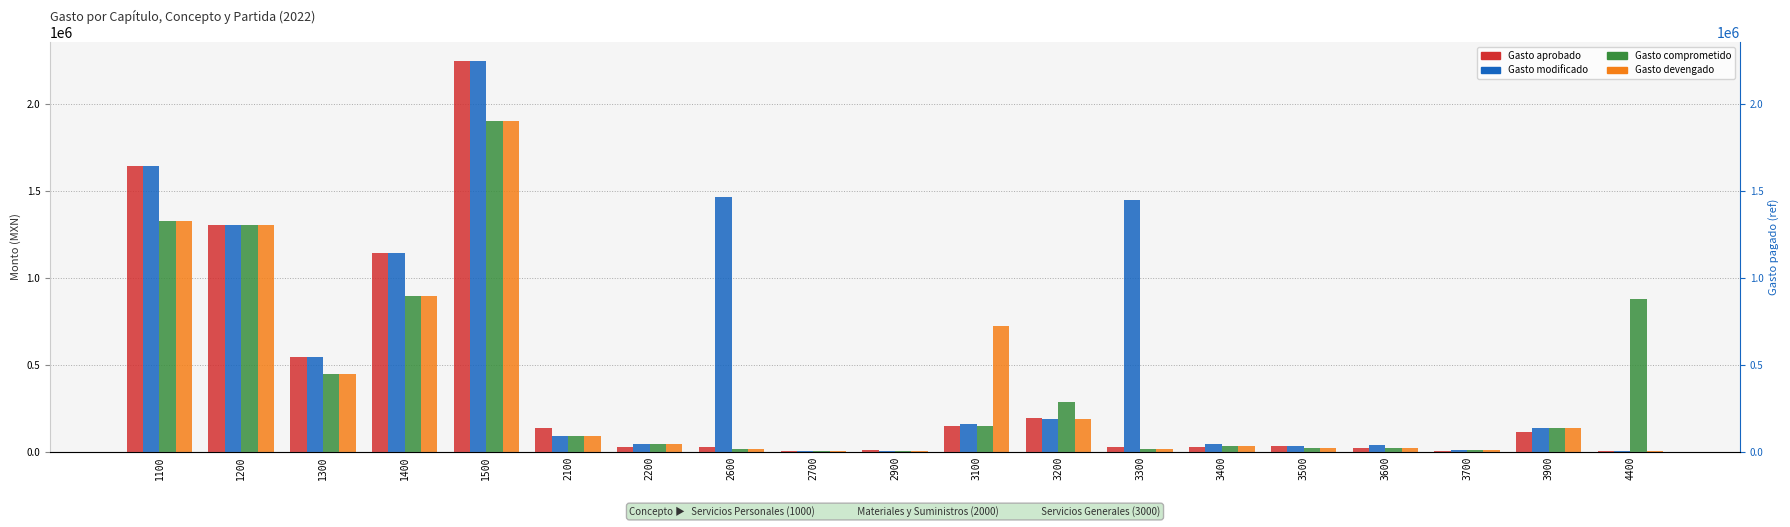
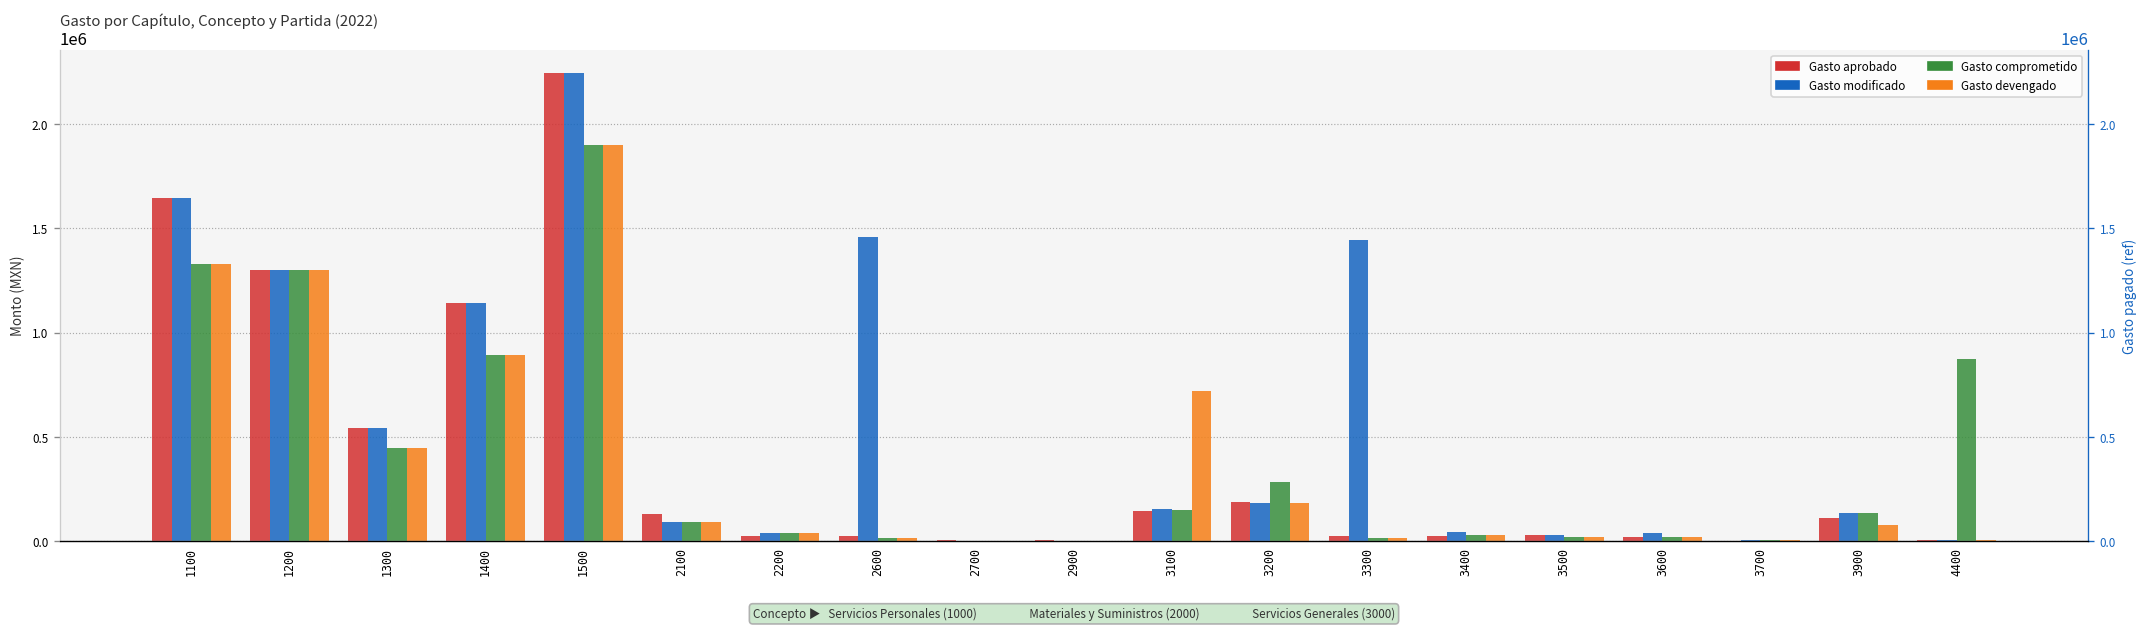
  {
    "Gasto aprobado": {
      "1100": 1640000,
      "1200": 1300000,
      "1300": 540000,
      "1400": 1140000,
      "1500": 2240000,
      "2100": 130000,
      "2200": 30000,
      "2600": 30000,
      "3100": 150000,
      "3200": 190000,
      "3300": 30000,
      "3400": 30000,
      "3500": 30000,
      "3600": 20000,
      "3900": 110000
    },
    "Gasto modificado": {
      "1100": 1640000,
      "1200": 1300000,
      "1300": 540000,
      "1400": 1140000,
      "1500": 2240000,
      "2100": 90000,
      "2200": 40000,
      "2600": 1460000,
      "3100": 160000,
      "3200": 190000,
      "3300": 1450000,
      "3400": 40000,
      "3500": 30000,
      "3600": 40000,
      "3900": 140000
    },
    "Gasto comprometido": {
      "1100": 1330000,
      "1200": 1300000,
      "1300": 450000,
      "1400": 890000,
      "1500": 1900000,
      "2100": 90000,
      "2200": 40000,
      "2600": 10000,
      "3100": 150000,
      "3200": 290000,
      "3300": 20000,
      "3400": 30000,
      "3500": 20000,
      "3600": 20000,
      "3900": 130000,
      "4400": 870000
    },
    "Gasto devengado": {
      "1100": 1330000,
      "1200": 1300000,
      "1300": 450000,
      "1400": 890000,
      "1500": 1900000,
      "2100": 90000,
      "2200": 40000,
      "2600": 10000,
      "3100": 720000,
      "3200": 190000,
      "3300": 20000,
      "3400": 30000,
      "3500": 20000,
      "3600": 20000,
-     "3900": 130000
+     "3900": 80000
    }
  }
